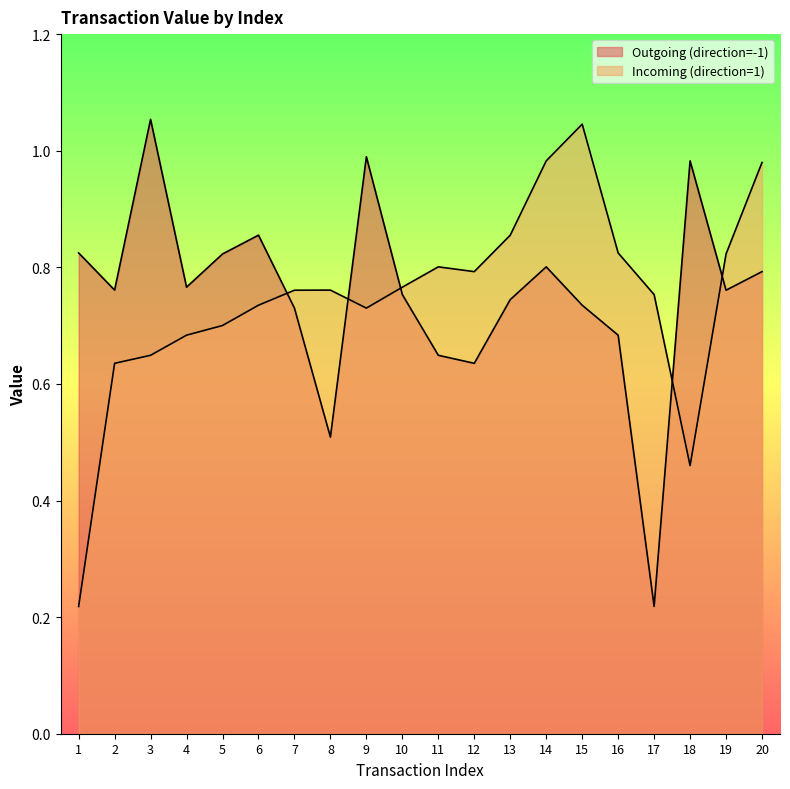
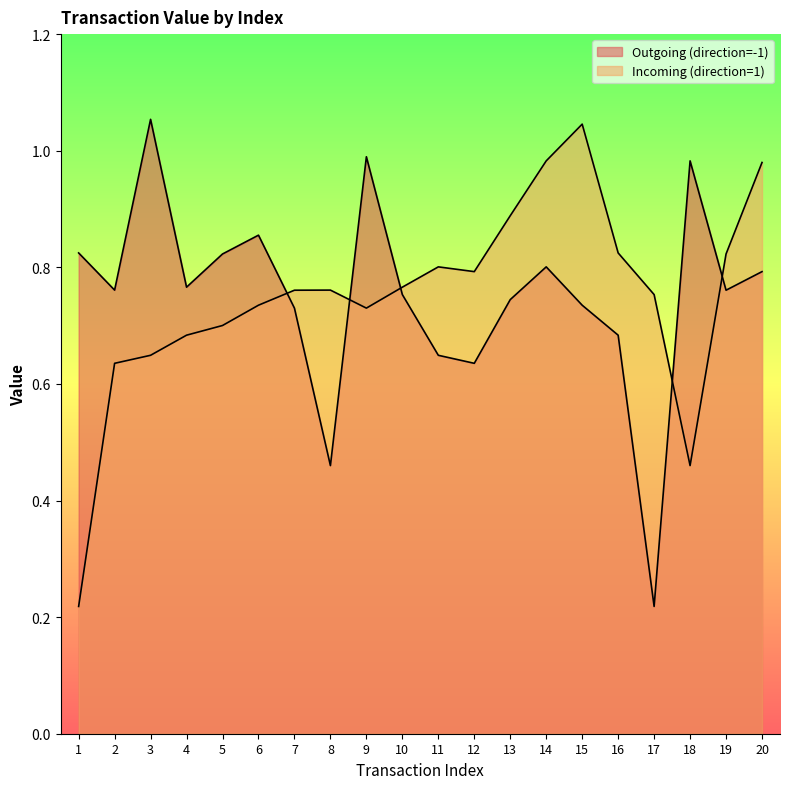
  {
    "Outgoing (direction=-1)": {
      "1": 0.82,
      "2": 0.76,
      "3": 1.05,
      "4": 0.77,
      "5": 0.82,
      "6": 0.86,
      "7": 0.73,
-     "8": 0.51,
+     "8": 0.46,
      "9": 0.99,
      "10": 0.75,
      "11": 0.65,
      "12": 0.64,
      "13": 0.74,
      "14": 0.80,
      "15": 0.74,
      "16": 0.68,
      "17": 0.22,
      "18": 0.98,
      "19": 0.76,
      "20": 0.79
    },
    "Incoming (direction=1)": {
      "1": 0.22,
      "2": 0.64,
      "3": 0.65,
      "4": 0.68,
      "5": 0.70,
      "6": 0.74,
      "7": 0.76,
      "8": 0.76,
      "9": 0.73,
      "10": 0.77,
      "11": 0.80,
      "12": 0.79,
-     "13": 0.86,
+     "13": 0.89,
      "14": 0.98,
      "15": 1.05,
      "16": 0.82,
      "17": 0.75,
      "18": 0.46,
      "19": 0.82,
      "20": 0.98
    }
  }
